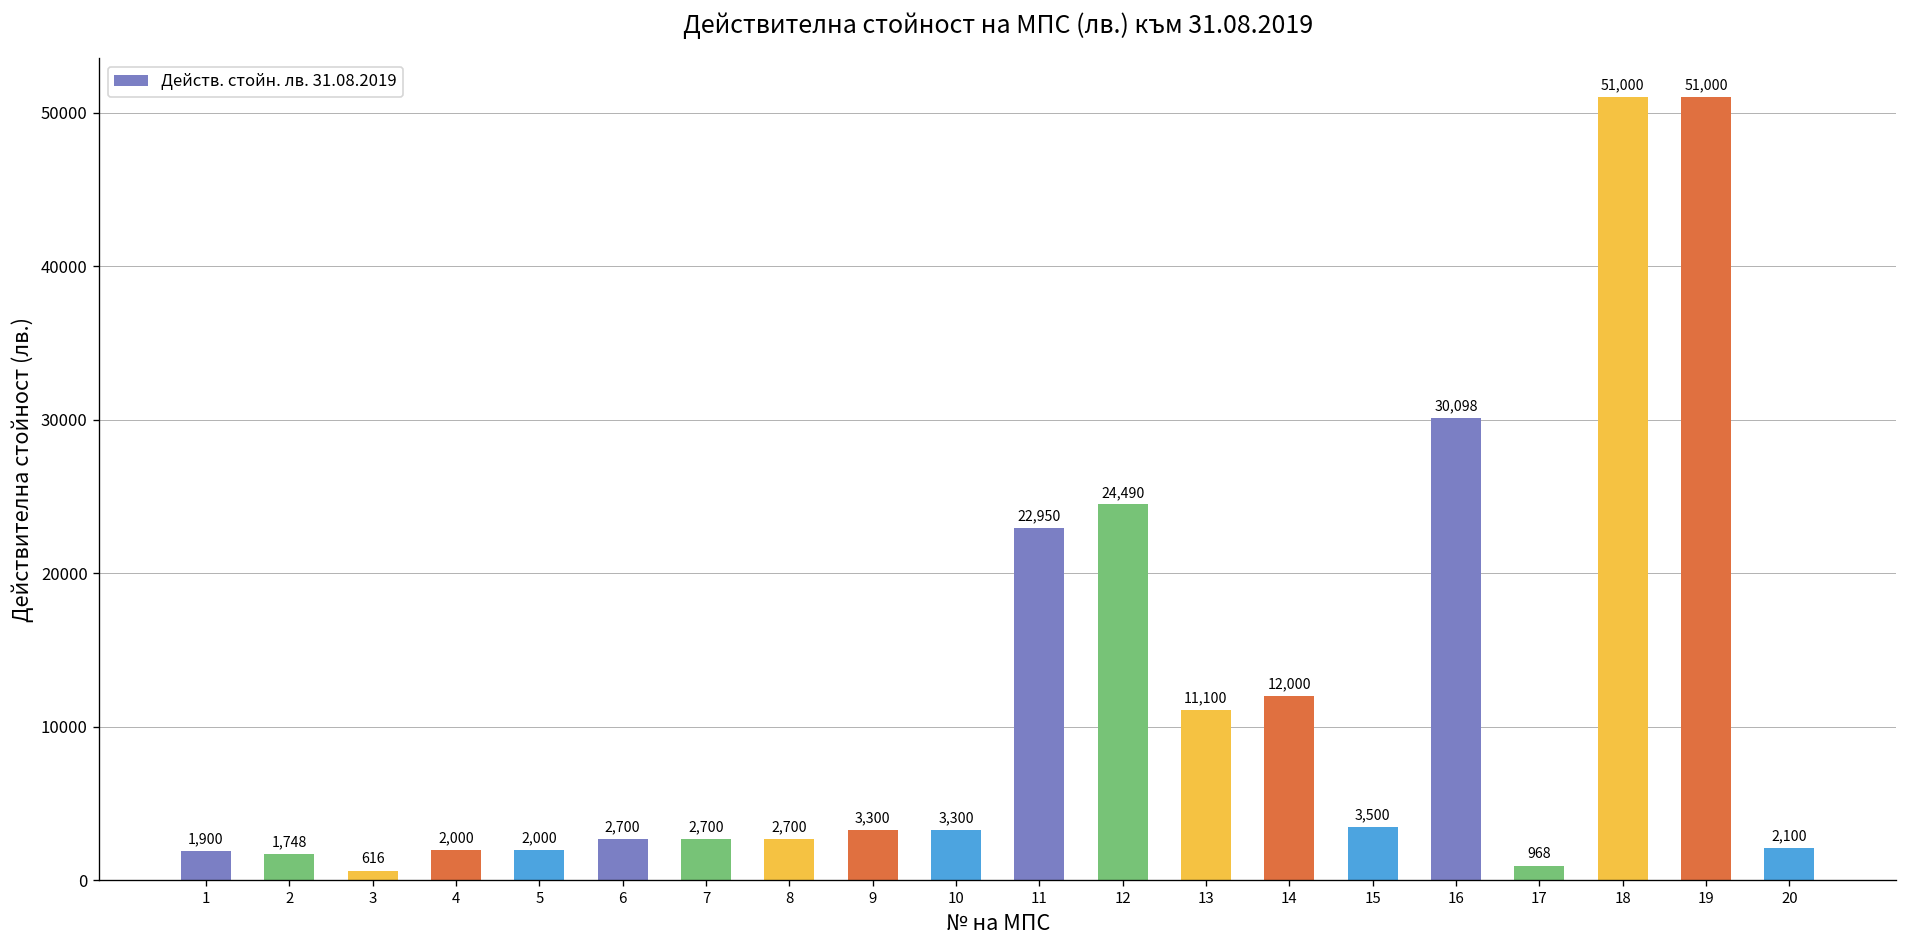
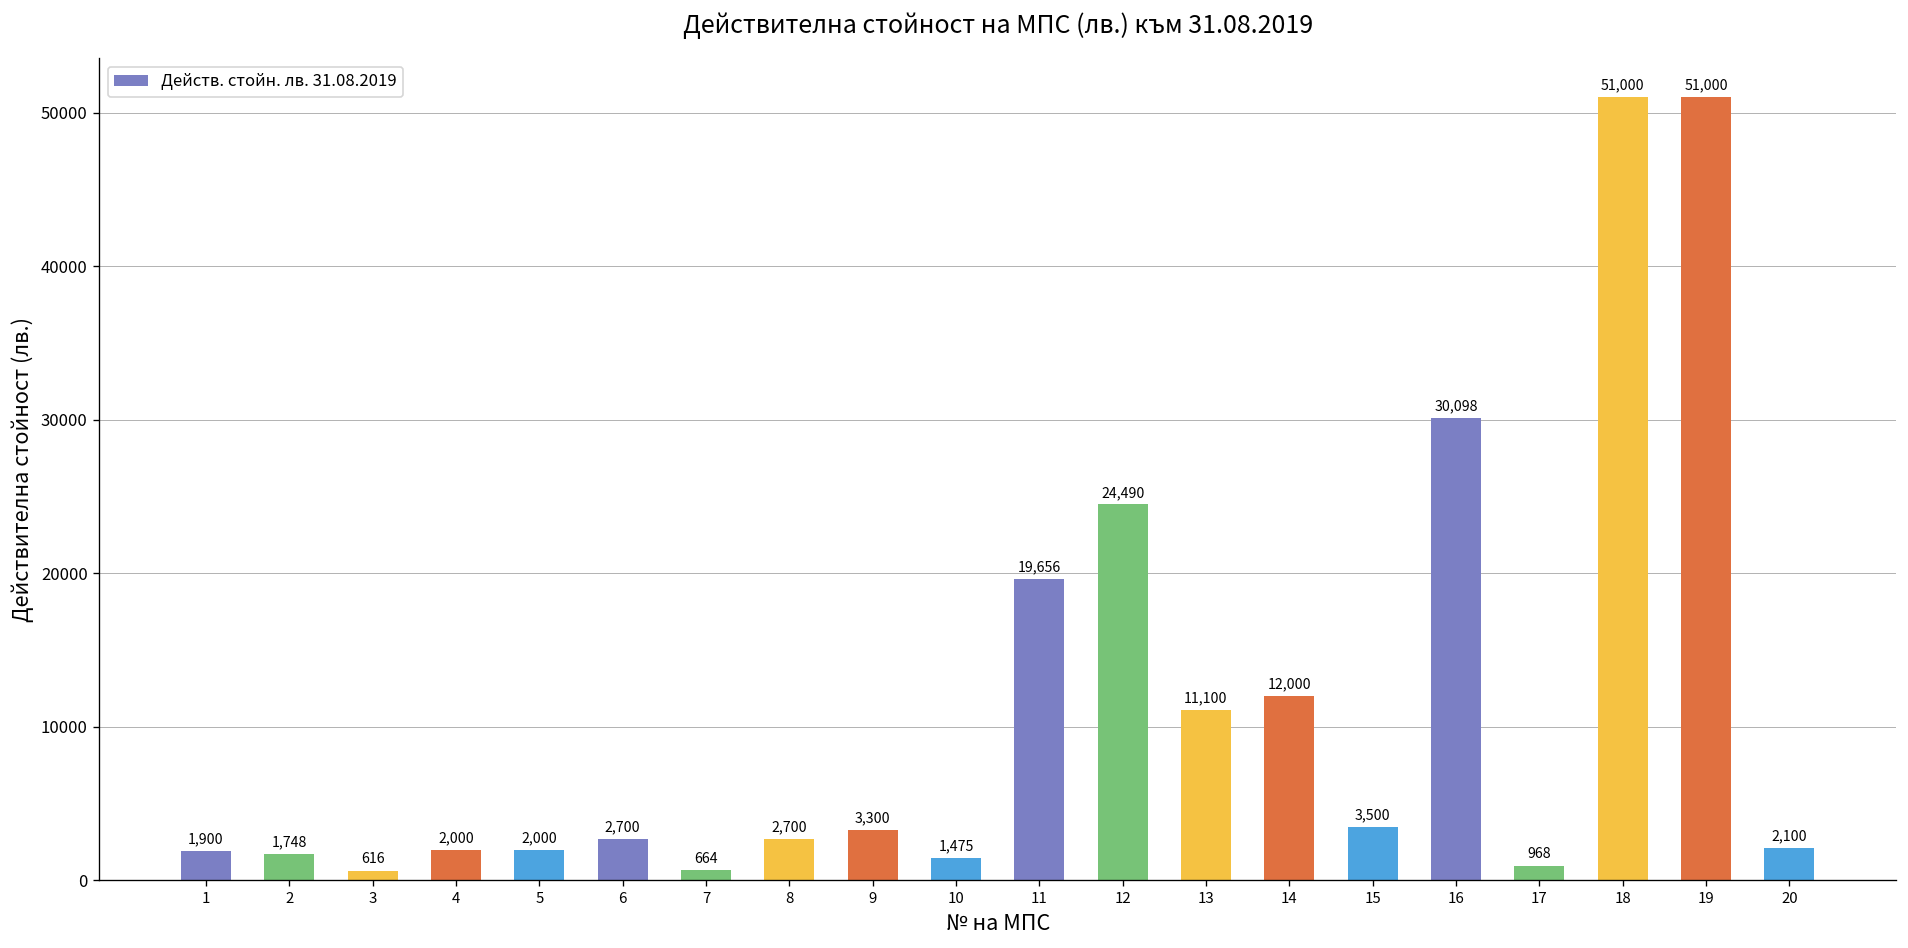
  {
    "1": "1,900",
    "2": "1,748",
    "3": "616",
    "4": "2,000",
    "5": "2,000",
    "6": "2,700",
-   "7": "2,700",
+   "7": "664",
    "8": "2,700",
    "9": "3,300",
-   "10": "3,300",
-   "11": "22,950",
+   "10": "1,475",
+   "11": "19,656",
    "12": "24,490",
    "13": "11,100",
    "14": "12,000",
    "15": "3,500",
    "16": "30,098",
    "17": "968",
    "18": "51,000",
    "19": "51,000",
    "20": "2,100"
  }
